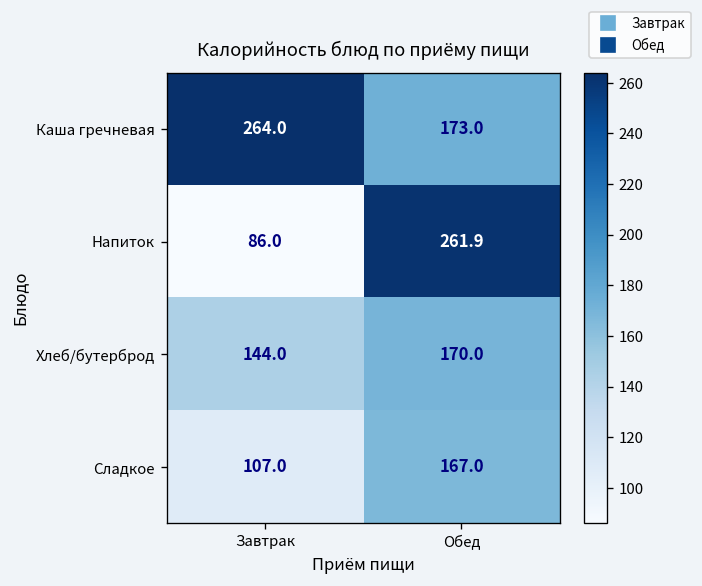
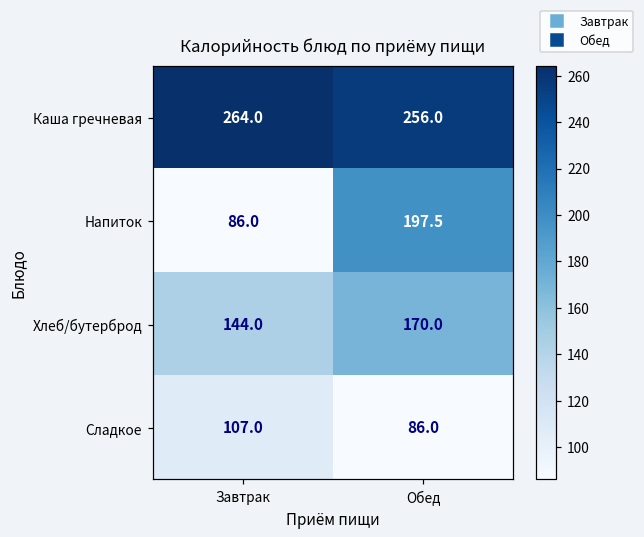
  {
    "Каша гречневая": {
      "Завтрак": 264.0,
-     "Обед": 173.0
+     "Обед": 256.0
    },
    "Напиток": {
      "Завтрак": 86.0,
-     "Обед": 261.9
+     "Обед": 197.5
    },
    "Хлеб/бутерброд": {
      "Завтрак": 144.0,
      "Обед": 170.0
    },
    "Сладкое": {
      "Завтрак": 107.0,
-     "Обед": 167.0
+     "Обед": 86.0
    }
  }
